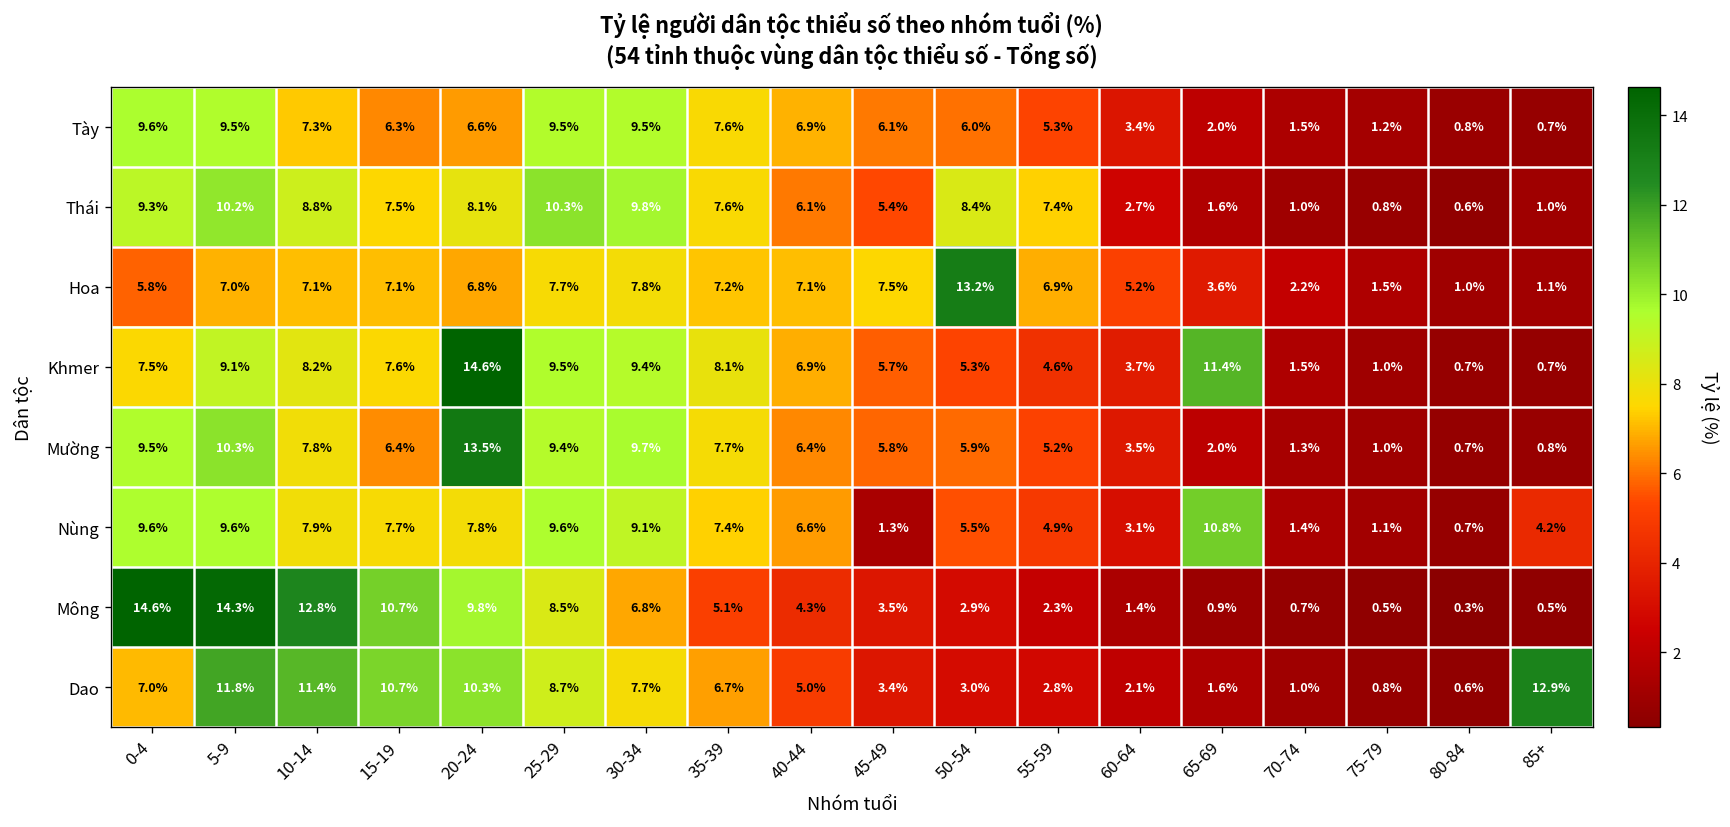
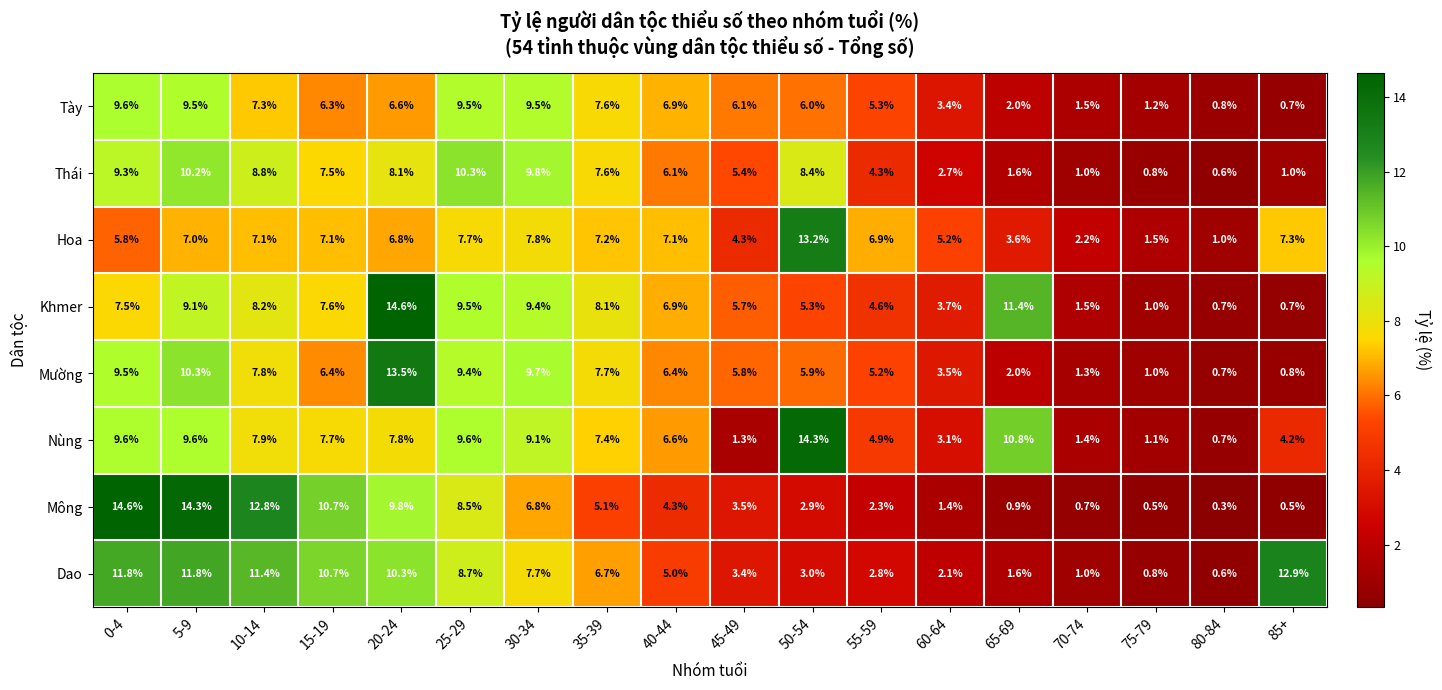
  {
    "Tày": {
      "0-4": "9.6%",
      "5-9": "9.5%",
      "10-14": "7.3%",
      "15-19": "6.3%",
      "20-24": "6.6%",
      "25-29": "9.5%",
      "30-34": "9.5%",
      "35-39": "7.6%",
      "40-44": "6.9%",
      "45-49": "6.1%",
      "50-54": "6.0%",
      "55-59": "5.3%",
      "60-64": "3.4%",
      "65-69": "2.0%",
      "70-74": "1.5%",
      "75-79": "1.2%",
      "80-84": "0.8%",
      "85+": "0.7%"
    },
    "Thái": {
      "0-4": "9.3%",
      "5-9": "10.2%",
      "10-14": "8.8%",
      "15-19": "7.5%",
      "20-24": "8.1%",
      "25-29": "10.3%",
      "30-34": "9.8%",
      "35-39": "7.6%",
      "40-44": "6.1%",
      "45-49": "5.4%",
      "50-54": "8.4%",
-     "55-59": "7.4%",
+     "55-59": "4.3%",
      "60-64": "2.7%",
      "65-69": "1.6%",
      "70-74": "1.0%",
      "75-79": "0.8%",
      "80-84": "0.6%",
      "85+": "1.0%"
    },
    "Hoa": {
      "0-4": "5.8%",
      "5-9": "7.0%",
      "10-14": "7.1%",
      "15-19": "7.1%",
      "20-24": "6.8%",
      "25-29": "7.7%",
      "30-34": "7.8%",
      "35-39": "7.2%",
      "40-44": "7.1%",
-     "45-49": "7.5%",
+     "45-49": "4.3%",
      "50-54": "13.2%",
      "55-59": "6.9%",
      "60-64": "5.2%",
      "65-69": "3.6%",
      "70-74": "2.2%",
      "75-79": "1.5%",
      "80-84": "1.0%",
-     "85+": "1.1%"
+     "85+": "7.3%"
    },
    "Khmer": {
      "0-4": "7.5%",
      "5-9": "9.1%",
      "10-14": "8.2%",
      "15-19": "7.6%",
      "20-24": "14.6%",
      "25-29": "9.5%",
      "30-34": "9.4%",
      "35-39": "8.1%",
      "40-44": "6.9%",
      "45-49": "5.7%",
      "50-54": "5.3%",
      "55-59": "4.6%",
      "60-64": "3.7%",
      "65-69": "11.4%",
      "70-74": "1.5%",
      "75-79": "1.0%",
      "80-84": "0.7%",
      "85+": "0.7%"
    },
    "Mường": {
      "0-4": "9.5%",
      "5-9": "10.3%",
      "10-14": "7.8%",
      "15-19": "6.4%",
      "20-24": "13.5%",
      "25-29": "9.4%",
      "30-34": "9.7%",
      "35-39": "7.7%",
      "40-44": "6.4%",
      "45-49": "5.8%",
      "50-54": "5.9%",
      "55-59": "5.2%",
      "60-64": "3.5%",
      "65-69": "2.0%",
      "70-74": "1.3%",
      "75-79": "1.0%",
      "80-84": "0.7%",
      "85+": "0.8%"
    },
    "Nùng": {
      "0-4": "9.6%",
      "5-9": "9.6%",
      "10-14": "7.9%",
      "15-19": "7.7%",
      "20-24": "7.8%",
      "25-29": "9.6%",
      "30-34": "9.1%",
      "35-39": "7.4%",
      "40-44": "6.6%",
      "45-49": "1.3%",
-     "50-54": "5.5%",
+     "50-54": "14.3%",
      "55-59": "4.9%",
      "60-64": "3.1%",
      "65-69": "10.8%",
      "70-74": "1.4%",
      "75-79": "1.1%",
      "80-84": "0.7%",
      "85+": "4.2%"
    },
    "Mông": {
      "0-4": "14.6%",
      "5-9": "14.3%",
      "10-14": "12.8%",
      "15-19": "10.7%",
      "20-24": "9.8%",
      "25-29": "8.5%",
      "30-34": "6.8%",
      "35-39": "5.1%",
      "40-44": "4.3%",
      "45-49": "3.5%",
      "50-54": "2.9%",
      "55-59": "2.3%",
      "60-64": "1.4%",
      "65-69": "0.9%",
      "70-74": "0.7%",
      "75-79": "0.5%",
      "80-84": "0.3%",
      "85+": "0.5%"
    },
    "Dao": {
-     "0-4": "7.0%",
+     "0-4": "11.8%",
      "5-9": "11.8%",
      "10-14": "11.4%",
      "15-19": "10.7%",
      "20-24": "10.3%",
      "25-29": "8.7%",
      "30-34": "7.7%",
      "35-39": "6.7%",
      "40-44": "5.0%",
      "45-49": "3.4%",
      "50-54": "3.0%",
      "55-59": "2.8%",
      "60-64": "2.1%",
      "65-69": "1.6%",
      "70-74": "1.0%",
      "75-79": "0.8%",
      "80-84": "0.6%",
      "85+": "12.9%"
    }
  }
